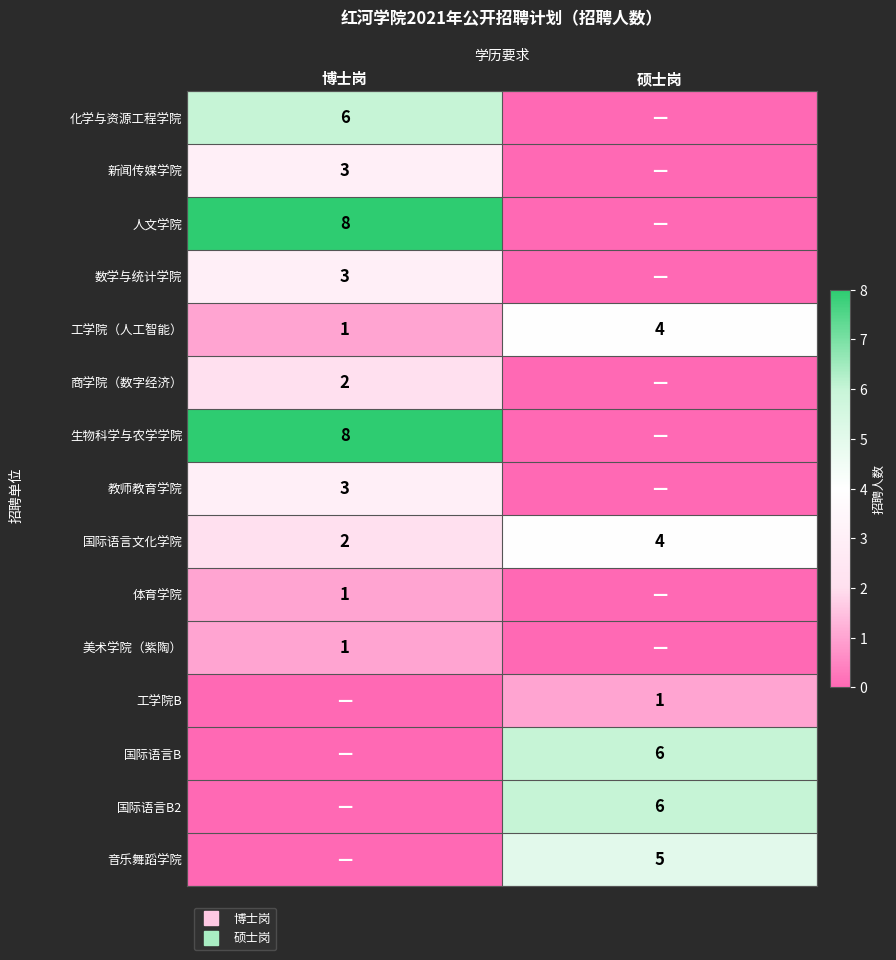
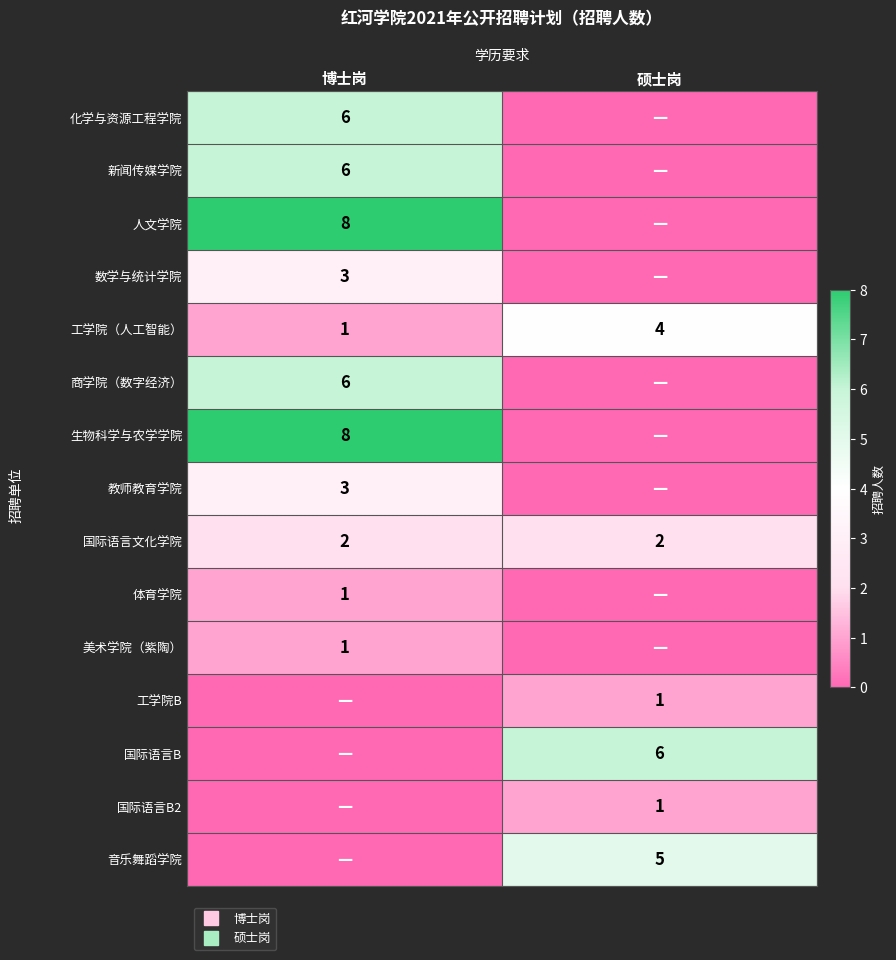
  {
    "化学与资源工程学院": {
      "博士岗": 6
    },
    "新闻传媒学院": {
-     "博士岗": 3
+     "博士岗": 6
    },
    "人文学院": {
      "博士岗": 8
    },
    "数学与统计学院": {
      "博士岗": 3
    },
    "工学院（人工智能）": {
      "博士岗": 1,
      "硕士岗": 4
    },
    "商学院（数字经济）": {
-     "博士岗": 2
+     "博士岗": 6
    },
    "生物科学与农学学院": {
      "博士岗": 8
    },
    "教师教育学院": {
      "博士岗": 3
    },
    "国际语言文化学院": {
      "博士岗": 2,
-     "硕士岗": 4
+     "硕士岗": 2
    },
    "体育学院": {
      "博士岗": 1
    },
    "美术学院（紫陶）": {
      "博士岗": 1
    },
    "工学院B": {
      "硕士岗": 1
    },
    "国际语言B": {
      "硕士岗": 6
    },
    "国际语言B2": {
-     "硕士岗": 6
+     "硕士岗": 1
    },
    "音乐舞蹈学院": {
      "硕士岗": 5
    }
  }
